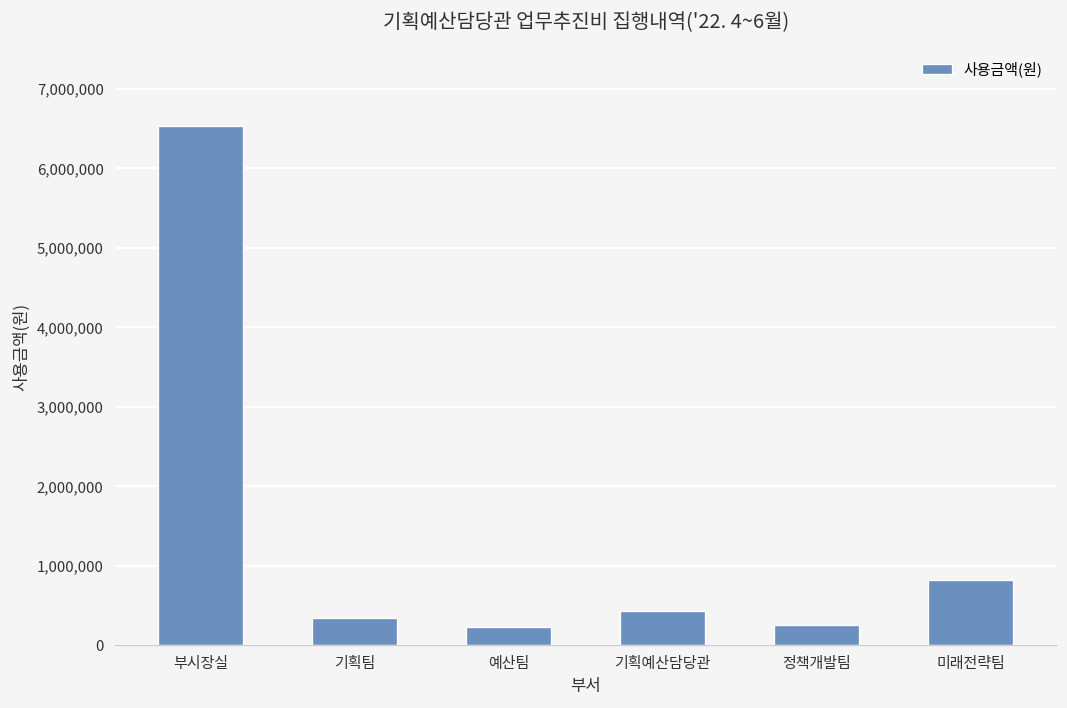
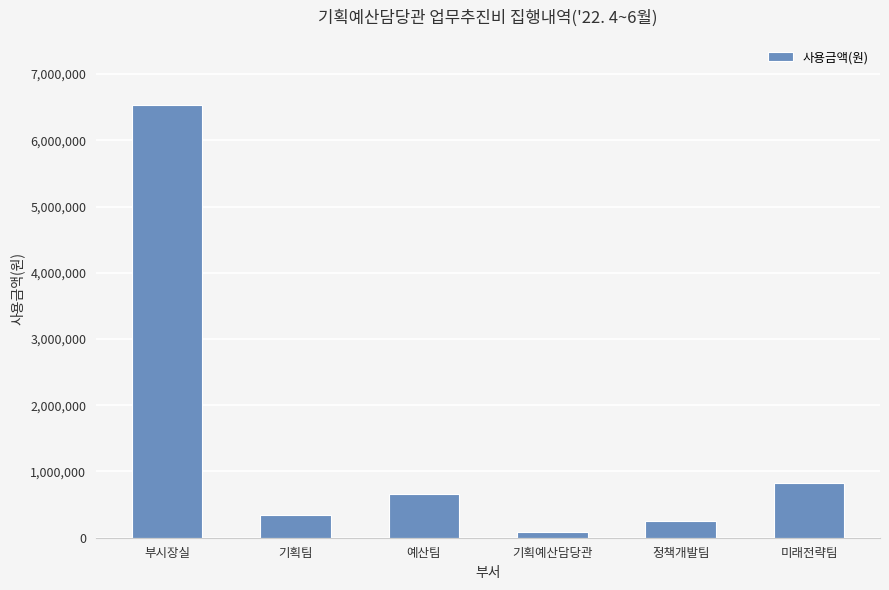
  {
    "부시장실": "6,500,000",
    "기획팀": "300,000",
-   "예산팀": "200,000",
-   "기획예산담당관": "400,000",
+   "예산팀": "700,000",
+   "기획예산담당관": "100,000",
    "정책개발팀": "300,000",
    "미래전략팀": "800,000"
  }
